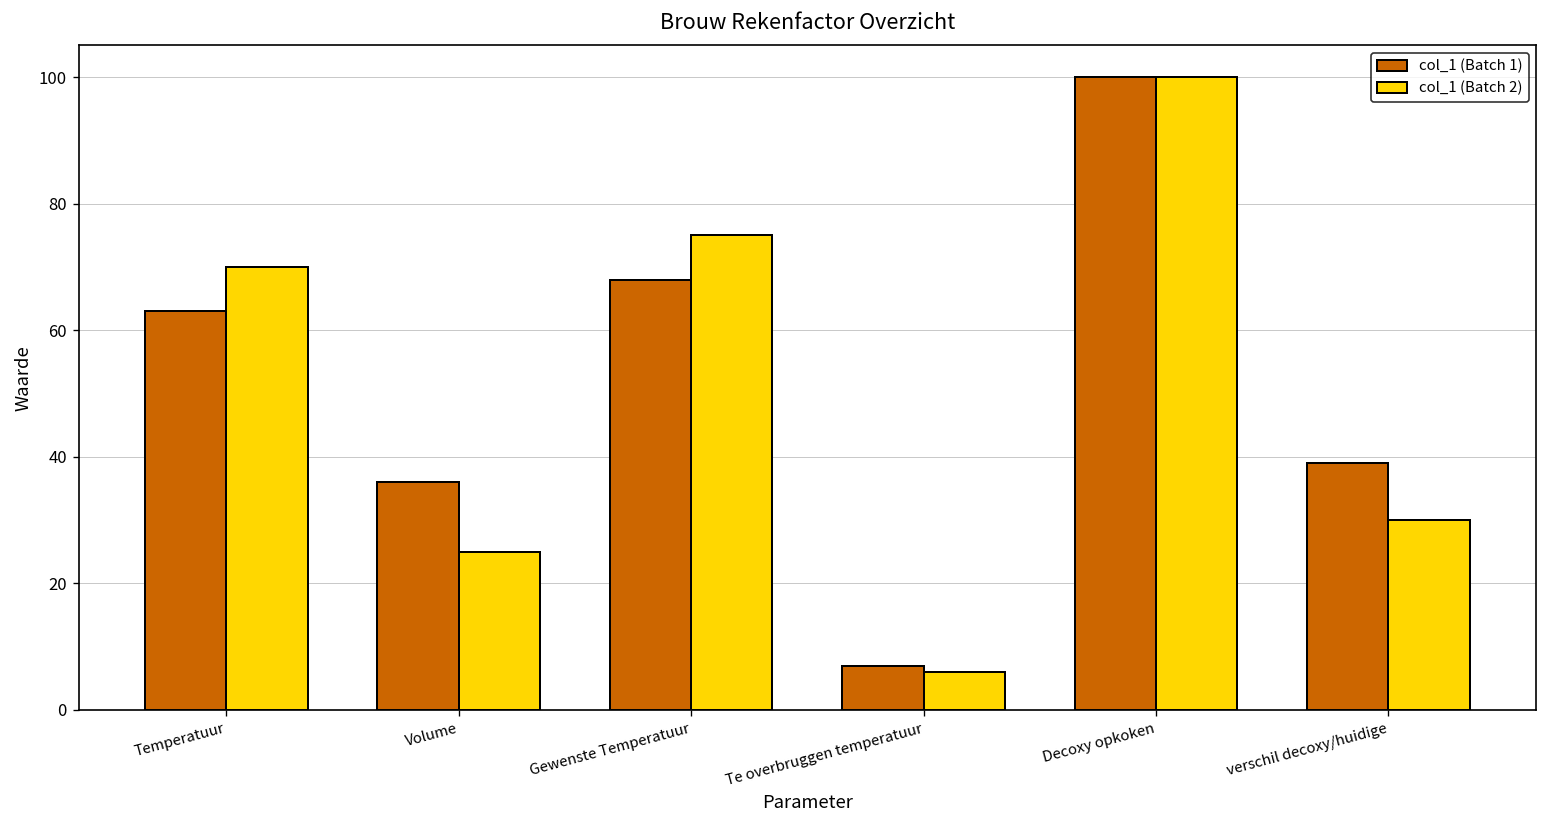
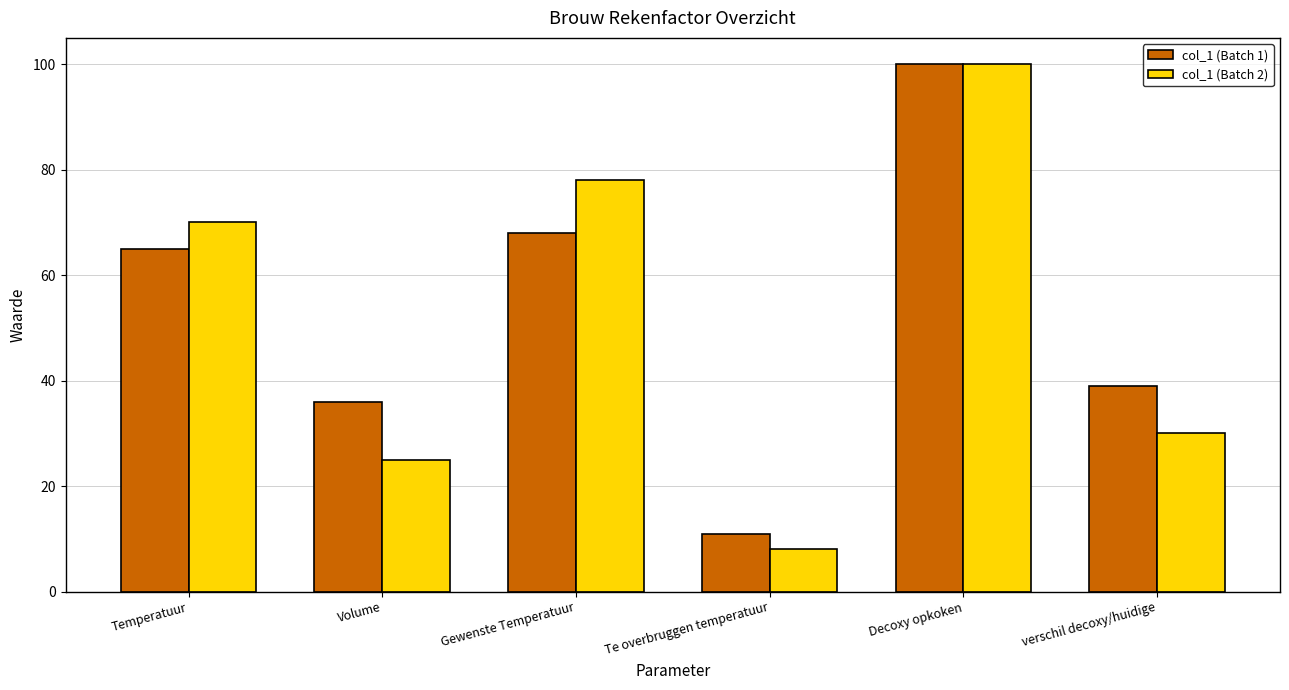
  {
    "col_1 (Batch 1)": {
-     "Temperatuur": 63,
+     "Temperatuur": 65,
      "Volume": 36,
      "Gewenste Temperatuur": 68,
-     "Te overbruggen temperatuur": 7,
+     "Te overbruggen temperatuur": 11,
      "Decoxy opkoken": 100,
      "verschil decoxy/huidige": 39
    },
    "col_1 (Batch 2)": {
      "Temperatuur": 70,
      "Volume": 25,
-     "Gewenste Temperatuur": 75,
-     "Te overbruggen temperatuur": 6,
+     "Gewenste Temperatuur": 78,
+     "Te overbruggen temperatuur": 8,
      "Decoxy opkoken": 100,
      "verschil decoxy/huidige": 30
    }
  }
